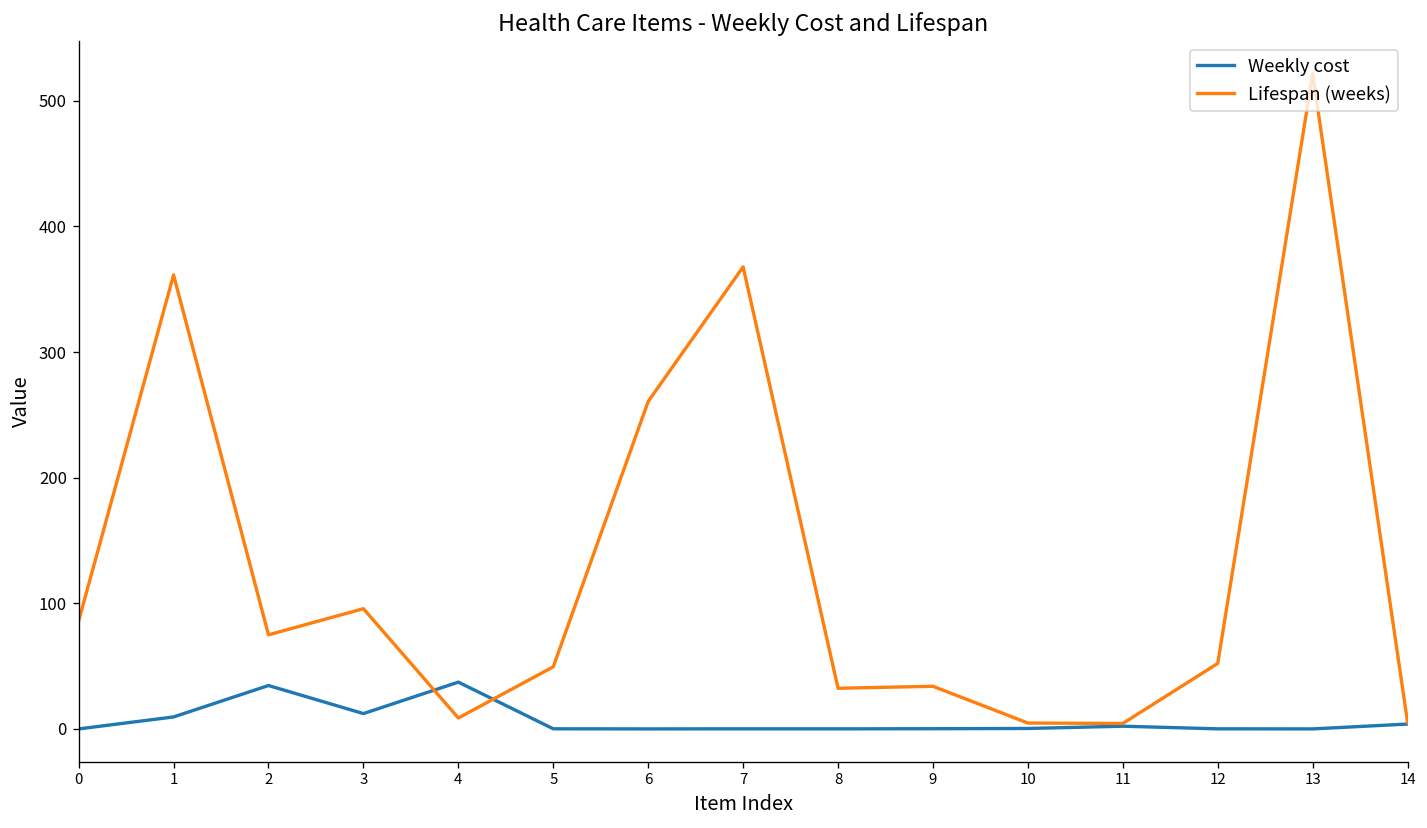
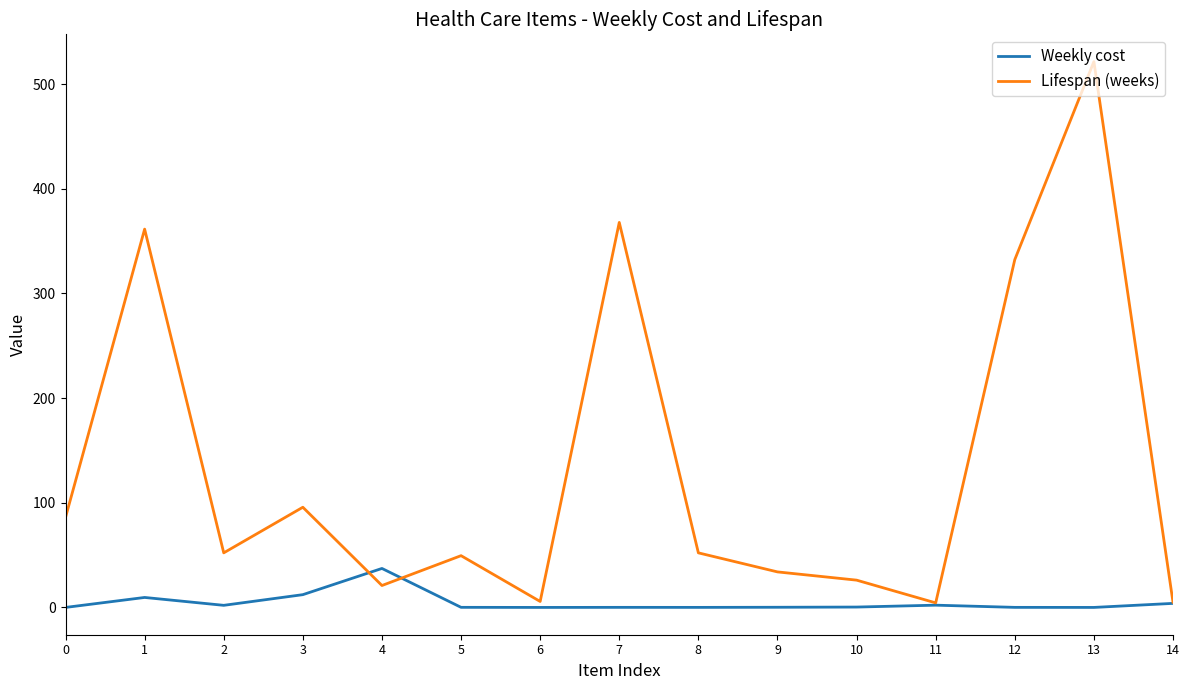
  {
    "Weekly cost": {
      "0": 0,
      "1": 10,
-     "2": 35,
+     "2": 2,
      "3": 12,
      "4": 37,
      "5": 0,
      "6": 0,
      "7": 0,
      "8": 0,
      "9": 0,
      "10": 0,
      "12": 0,
      "13": 0
    },
    "Lifespan (weeks)": {
      "0": 86,
      "1": 361,
-     "2": 75,
+     "2": 52,
      "3": 96,
-     "4": 9,
+     "4": 21,
      "5": 49,
-     "6": 261,
+     "6": 6,
      "7": 368,
-     "8": 32,
+     "8": 52,
      "9": 34,
-     "10": 5,
-     "12": 52
+     "10": 26,
+     "12": 332
    }
  }
